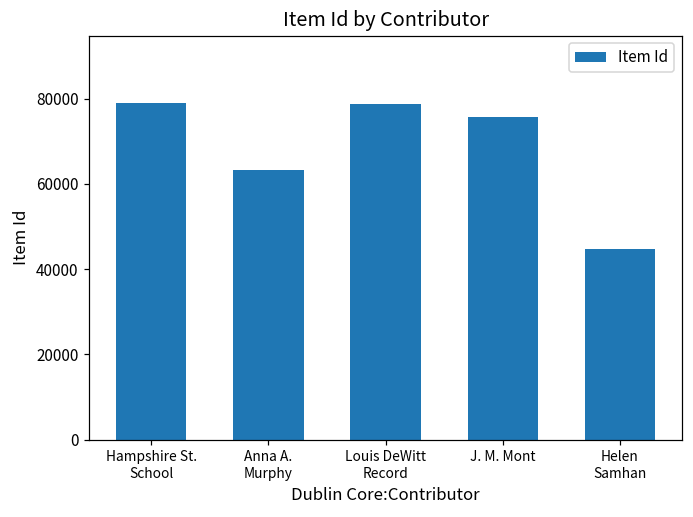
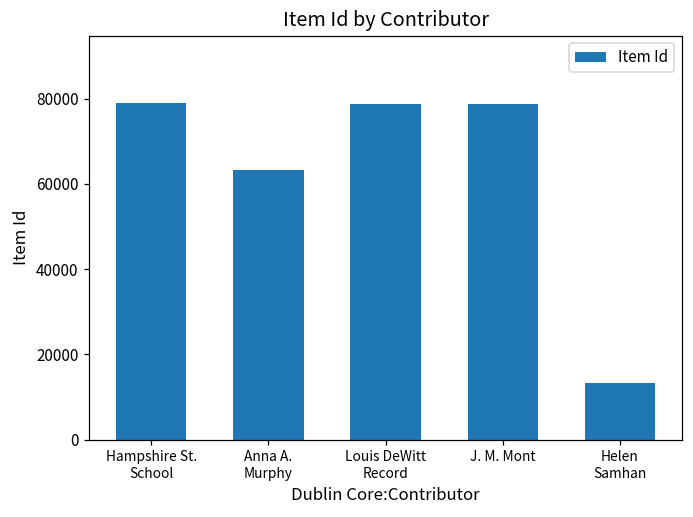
  {
    "Hampshire St. School": 79000,
    "Anna A. Murphy": 63000,
    "Louis DeWitt Record": 79000,
-   "J. M. Mont": 76000,
-   "Helen Samhan": 45000
+   "J. M. Mont": 79000,
+   "Helen Samhan": 13000
  }
